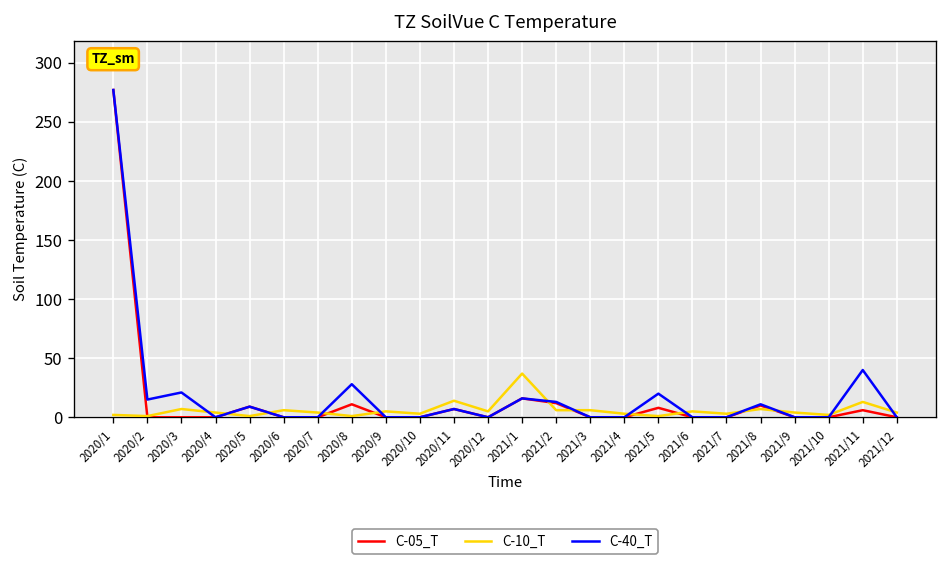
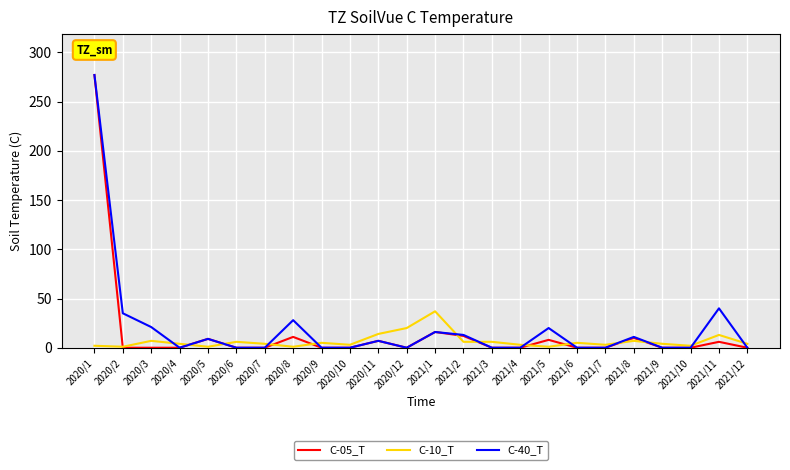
  {
    "C-05_T": {
      "2020/3": 0,
      "2020/8": 10,
      "2021/5": 10,
      "2021/11": 10
    },
    "C-10_T": {
      "2020/1": 0,
      "2020/3": 10,
      "2020/4": 0,
      "2020/5": 0,
      "2020/6": 10,
      "2020/7": 0,
      "2020/8": 0,
      "2020/9": 10,
      "2020/10": 0,
      "2020/11": 10,
-     "2020/12": 10,
+     "2020/12": 20,
      "2021/1": 40,
      "2021/2": 10,
      "2021/3": 10,
      "2021/4": 0,
      "2021/5": 0,
      "2021/6": 10,
      "2021/7": 0,
      "2021/8": 10,
      "2021/9": 0,
      "2021/11": 10,
      "2021/12": 0
    },
    "C-40_T": {
-     "2020/2": 20,
+     "2020/2": 40,
      "2020/3": 20,
      "2020/8": 30,
      "2021/5": 20,
      "2021/11": 40
    }
  }
